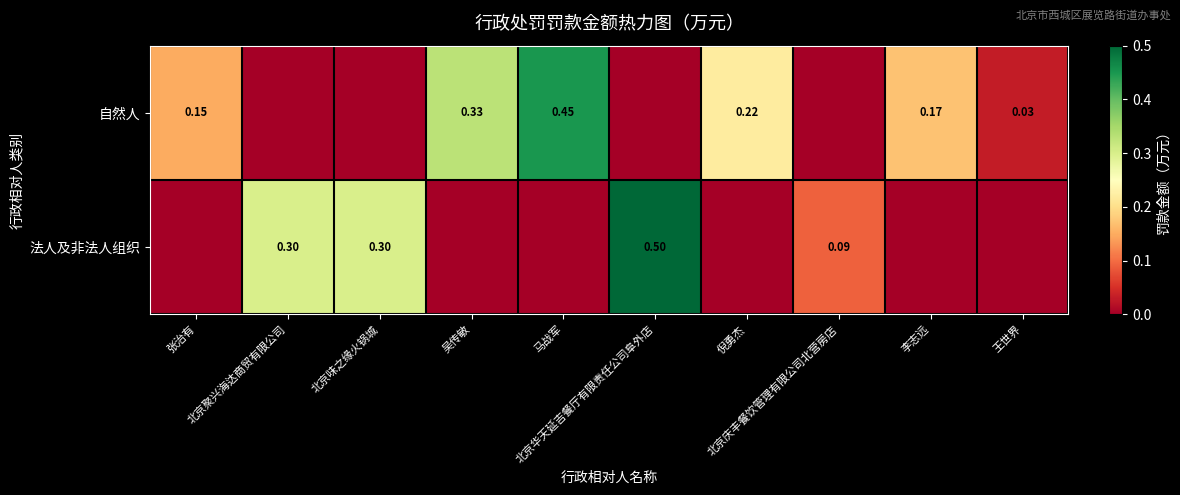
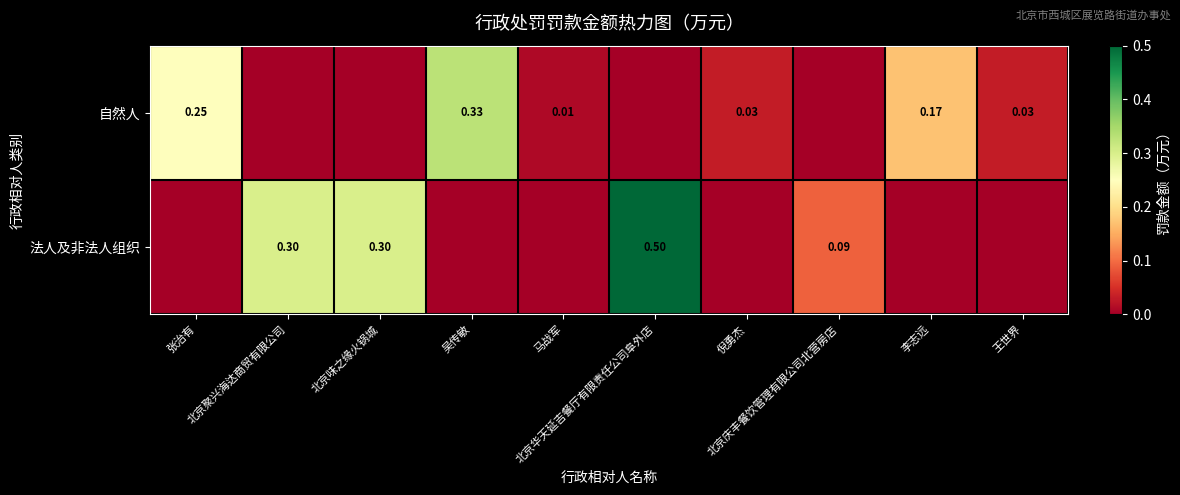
  {
    "自然人": {
-     "张治有": 0.15,
+     "张治有": 0.25,
      "吴传敏": 0.33,
-     "马战军": 0.45,
-     "倪勇杰": 0.22,
+     "马战军": 0.01,
+     "倪勇杰": 0.03,
      "李志远": 0.17,
      "王世界": 0.03
    },
    "法人及非法人组织": {
      "北京聚兴海达商贸有限公司": 0.30,
      "北京味之缘火锅城": 0.30,
      "北京华天延吉餐厅有限责任公司阜外店": 0.50,
      "北京庆丰餐饮管理有限公司北营房店": 0.09
    }
  }
